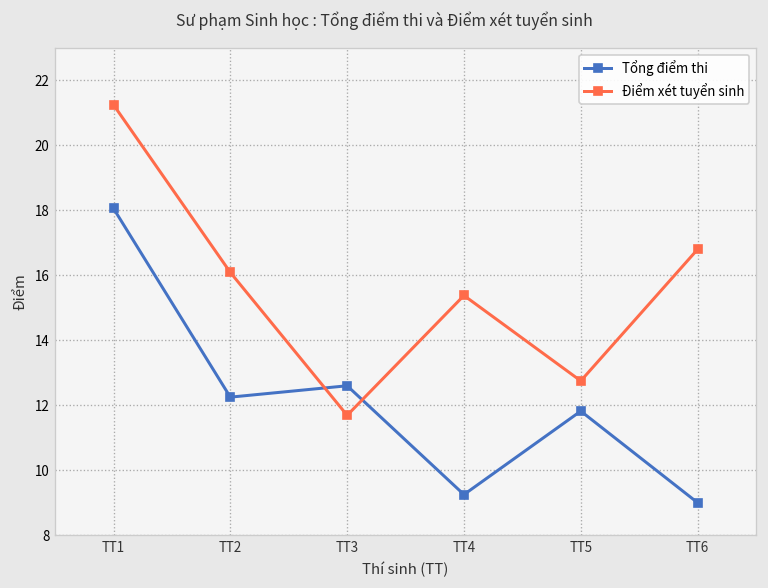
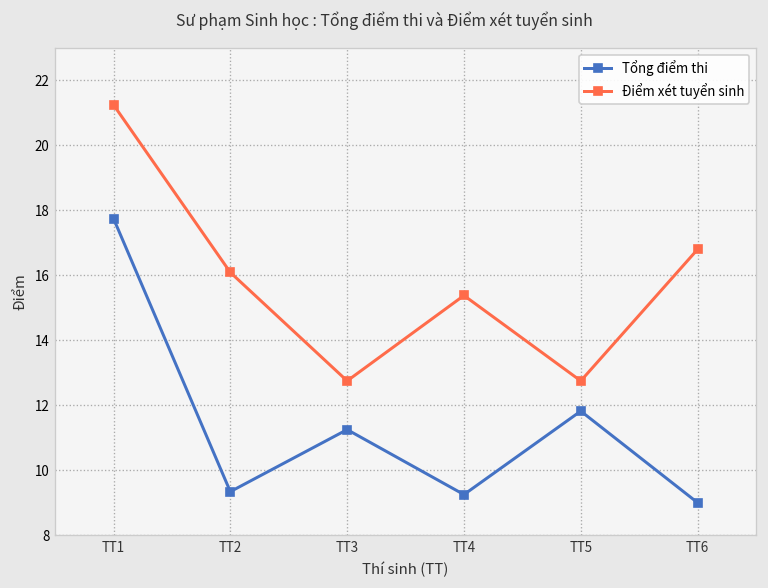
  {
    "Tổng điểm thi": {
-     "TT1": 18.1,
-     "TT2": 12.3,
-     "TT3": 12.6,
+     "TT1": 17.8,
+     "TT2": 9.3,
+     "TT3": 11.3,
      "TT4": 9.3,
      "TT5": 11.8,
      "TT6": 9.0
    },
    "Điểm xét tuyển sinh": {
      "TT1": 21.3,
      "TT2": 16.1,
-     "TT3": 11.7,
+     "TT3": 12.8,
      "TT4": 15.4,
      "TT5": 12.8,
      "TT6": 16.8
    }
  }
